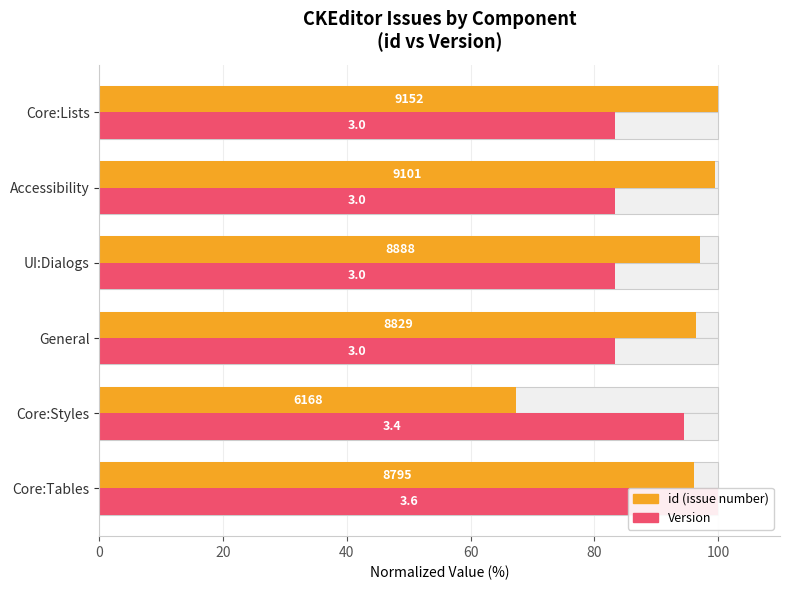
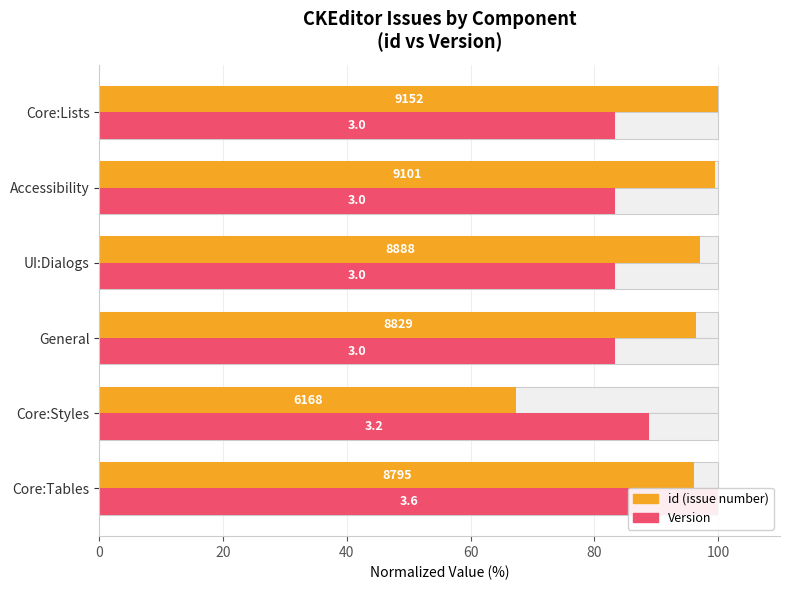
  {
    "Version": {
-     "Core:Styles": 3.4
+     "Core:Styles": 3.2
    }
  }
